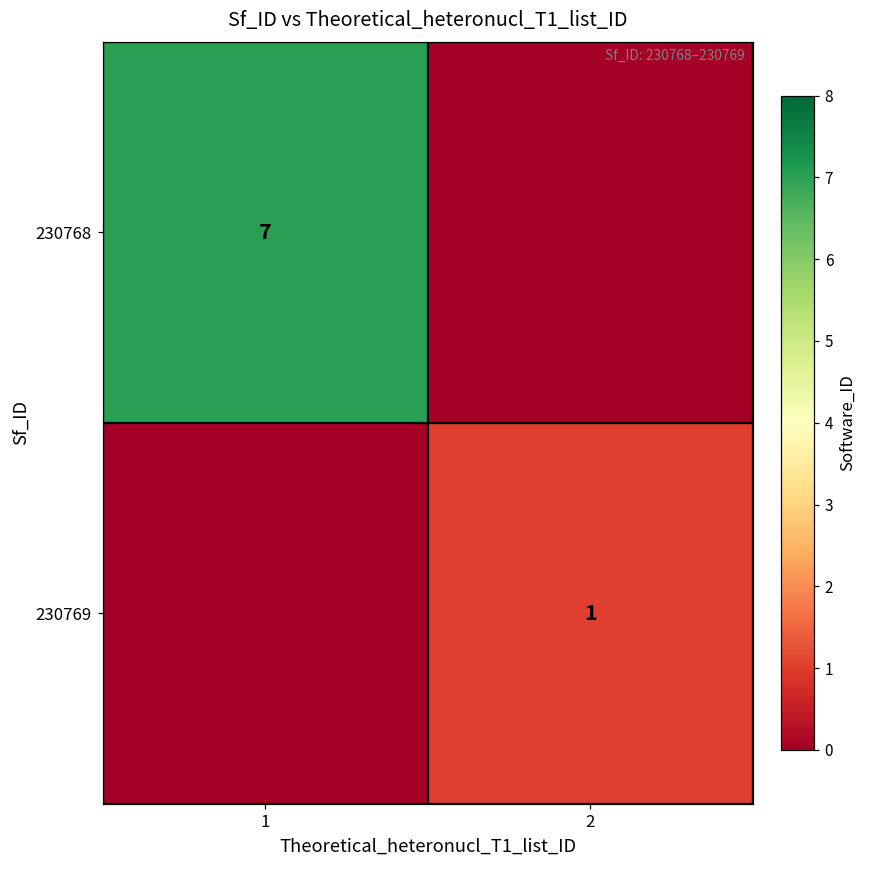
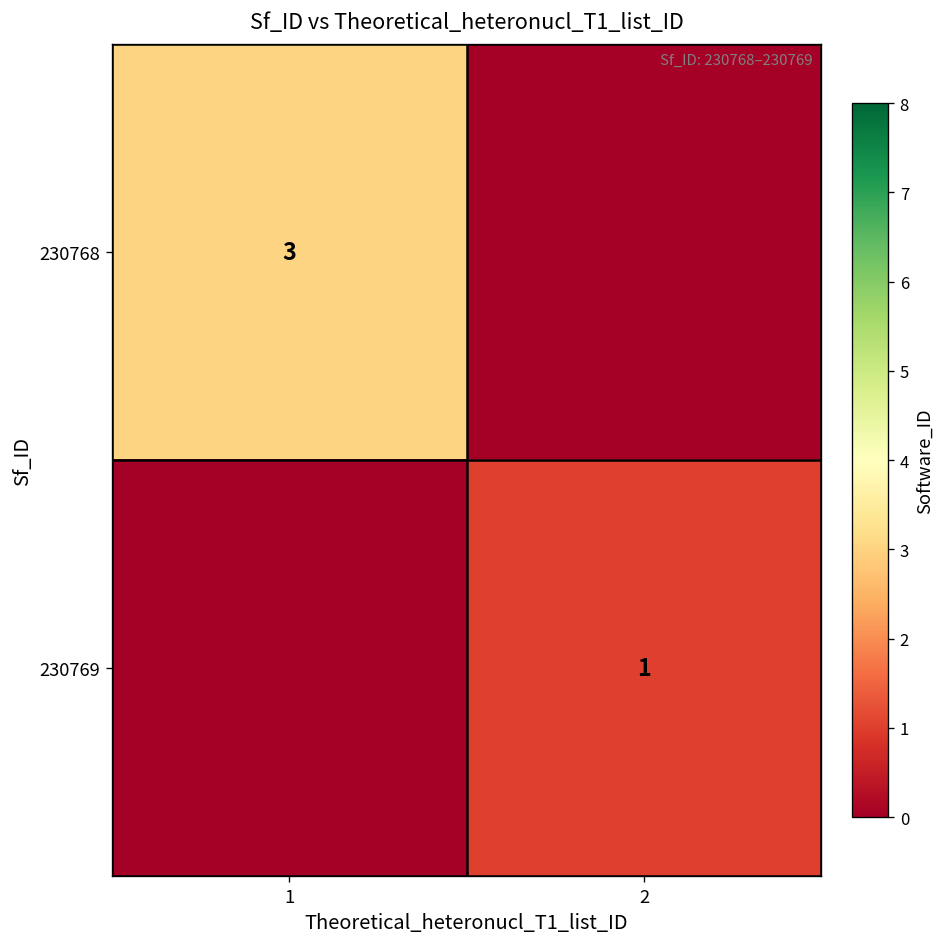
  {
    "230768": {
-     "1": 7
+     "1": 3
    },
    "230769": {
      "2": 1
    }
  }
